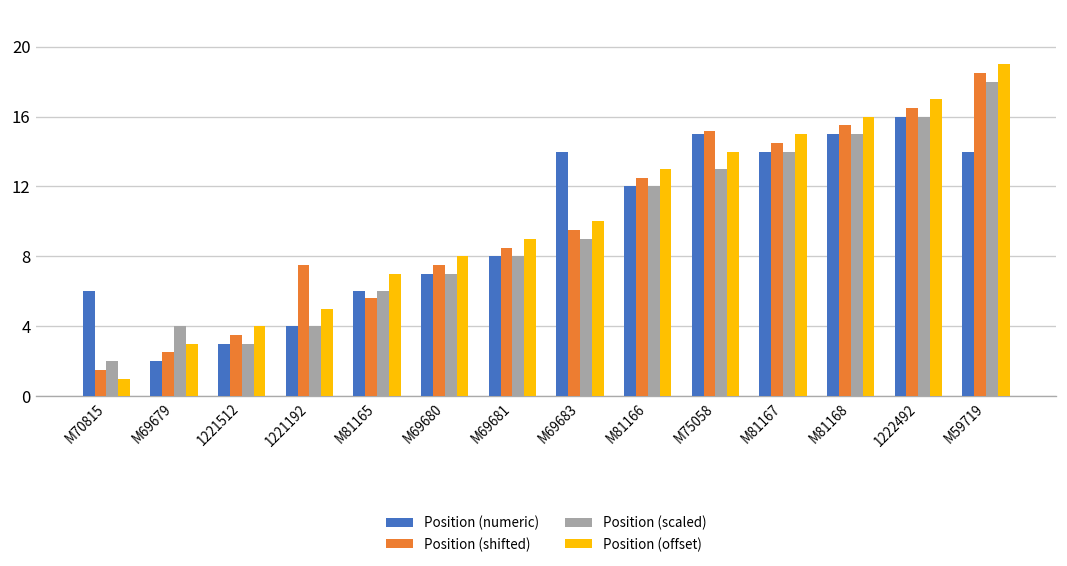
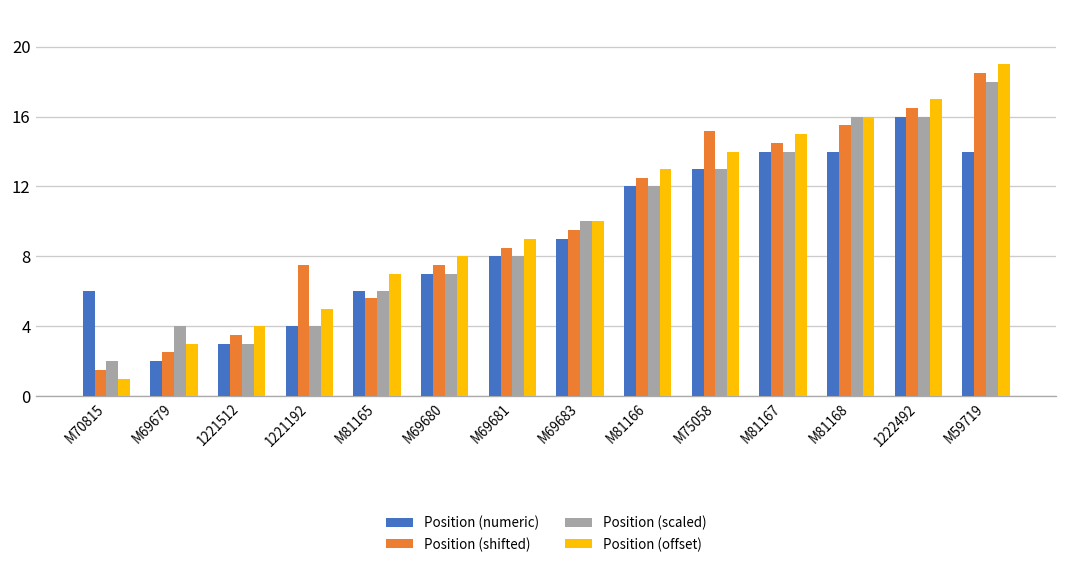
  {
    "Position (numeric)": {
      "M70815": 6,
      "M69679": 2,
      "1221512": 3,
      "1221192": 4,
      "M81165": 6,
      "M69680": 7,
      "M69681": 8,
-     "M69683": 14,
+     "M69683": 9,
      "M81166": 12,
-     "M75058": 15,
+     "M75058": 13,
      "M81167": 14,
-     "M81168": 15,
+     "M81168": 14,
      "1222492": 16,
      "M59719": 14
    },
    "Position (shifted)": {
      "M70815": 1.5,
      "M69679": 2.5,
      "1221512": 3.5,
      "1221192": 7.5,
      "M81165": 5.6,
      "M69680": 7.5,
      "M69681": 8.5,
      "M69683": 9.5,
      "M81166": 12.5,
      "M75058": 15.2,
      "M81167": 14.5,
      "M81168": 15.5,
      "1222492": 16.5,
      "M59719": 18.5
    },
    "Position (scaled)": {
      "M70815": 2,
      "M69679": 4,
      "1221512": 3,
      "1221192": 4,
      "M81165": 6,
      "M69680": 7,
      "M69681": 8,
-     "M69683": 9,
+     "M69683": 10,
      "M81166": 12,
      "M75058": 13,
      "M81167": 14,
-     "M81168": 15,
+     "M81168": 16,
      "1222492": 16,
      "M59719": 18
    },
    "Position (offset)": {
      "M70815": 1,
      "M69679": 3,
      "1221512": 4,
      "1221192": 5,
      "M81165": 7,
      "M69680": 8,
      "M69681": 9,
      "M69683": 10,
      "M81166": 13,
      "M75058": 14,
      "M81167": 15,
      "M81168": 16,
      "1222492": 17,
      "M59719": 19
    }
  }
